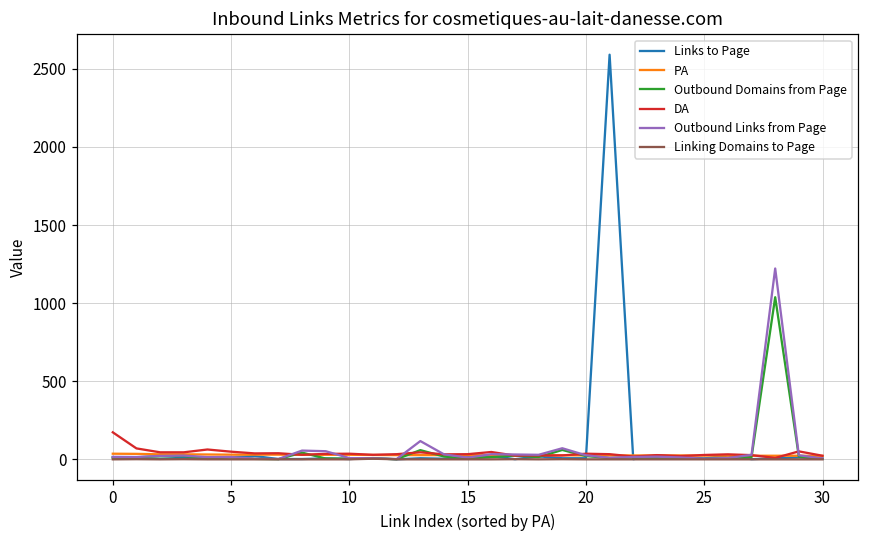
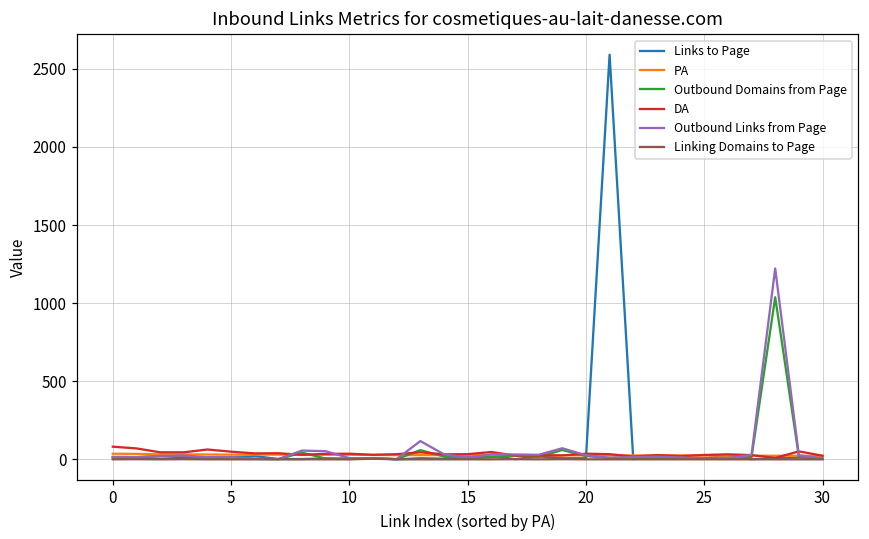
  {
    "PA": {
      "0": 40
    },
    "DA": {
-     "0": 170,
+     "0": 80,
      "5": 50
    }
  }
